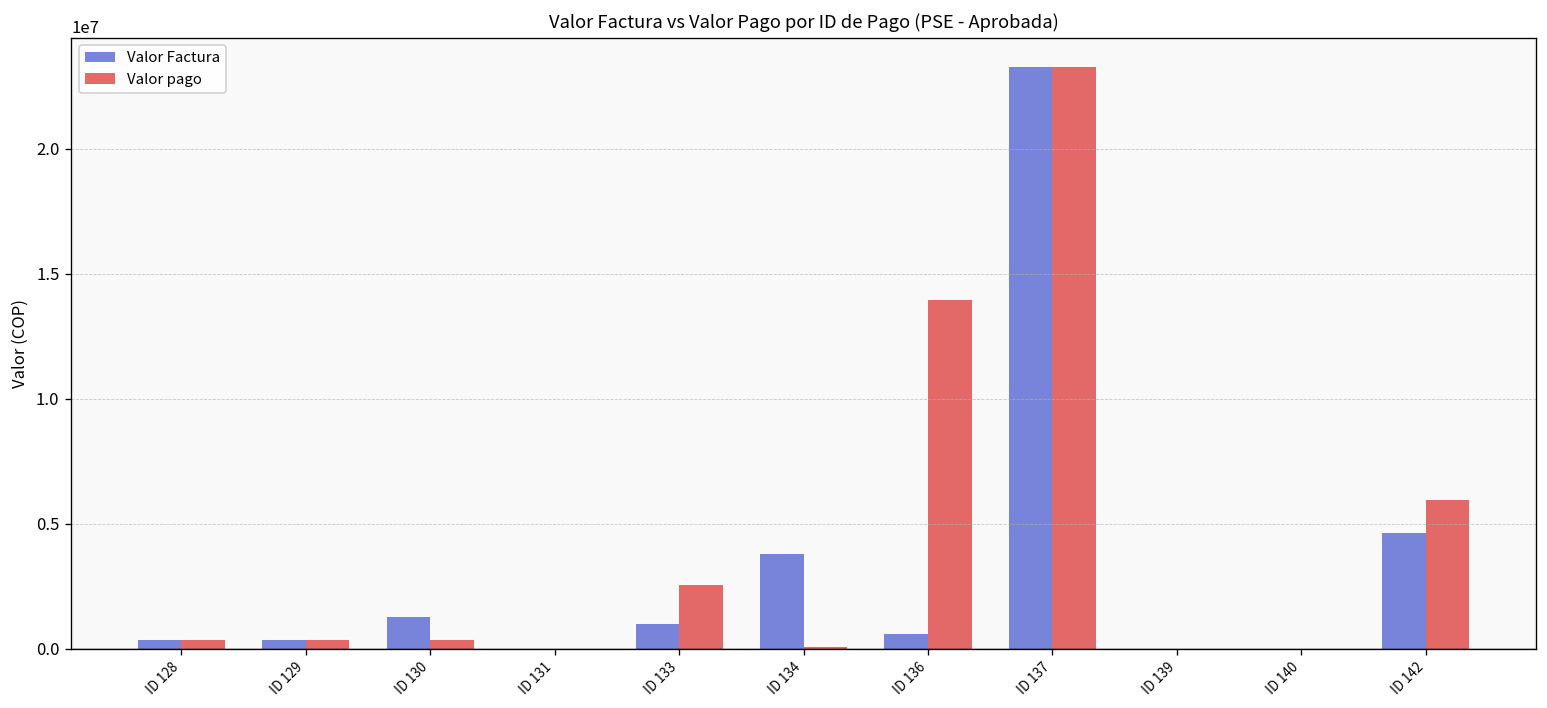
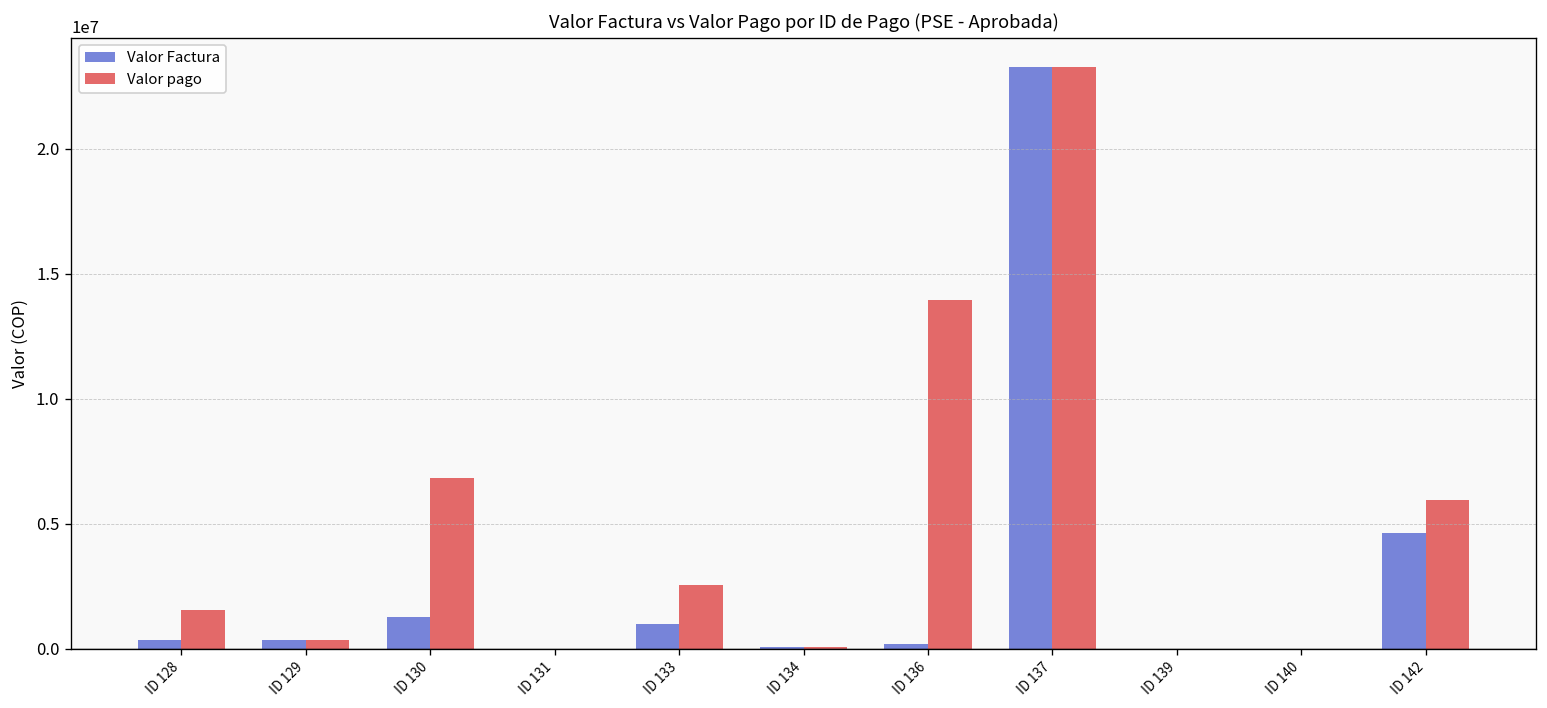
  {
    "Valor Factura": {
      "ID 128": 300000,
      "ID 129": 300000,
      "ID 130": 1300000,
      "ID 133": 1000000,
-     "ID 134": 3800000,
-     "ID 136": 600000,
+     "ID 134": 100000,
+     "ID 136": 200000,
      "ID 137": 23300000,
      "ID 142": 4600000
    },
    "Valor pago": {
-     "ID 128": 300000,
+     "ID 128": 1500000,
      "ID 129": 300000,
-     "ID 130": 300000,
+     "ID 130": 6800000,
      "ID 133": 2500000,
      "ID 136": 13900000,
      "ID 137": 23300000,
      "ID 142": 5900000
    }
  }
